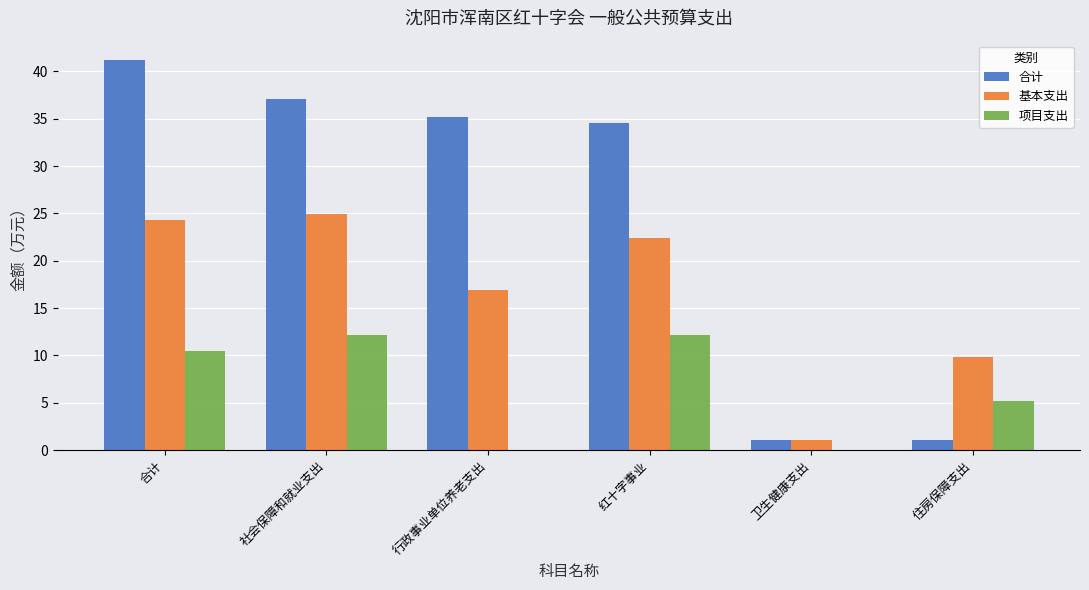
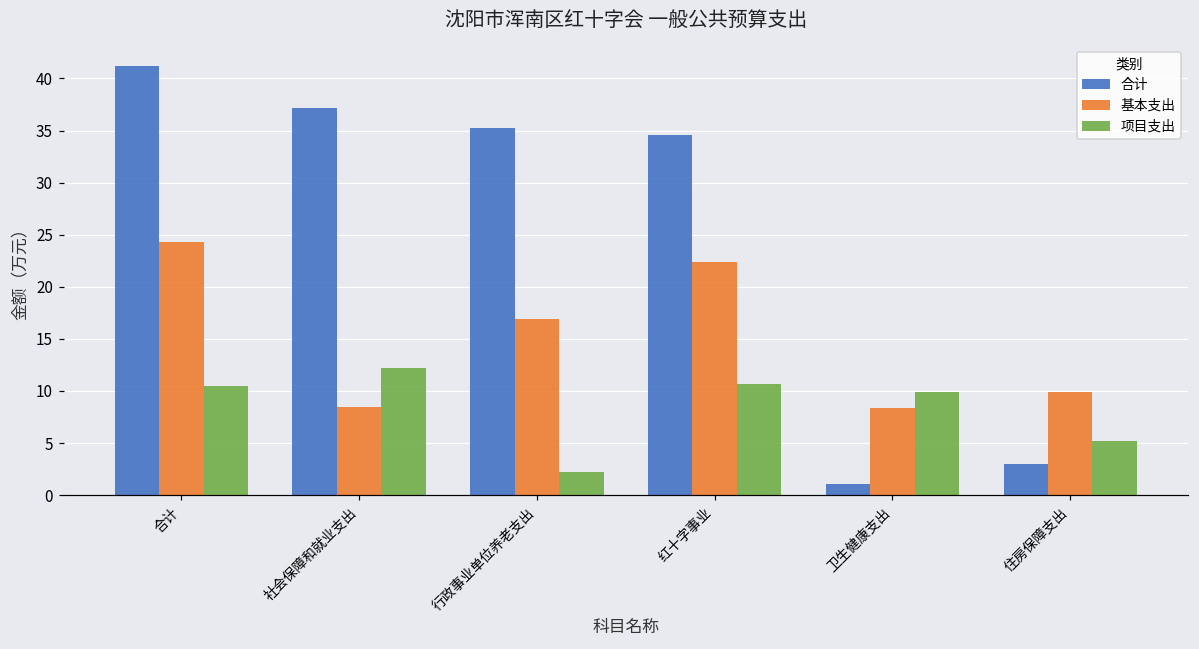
  {
    "合计": {
      "合计": 41,
      "社会保障和就业支出": 37,
      "行政事业单位养老支出": 35,
      "红十字事业": 35,
      "卫生健康支出": 1,
-     "住房保障支出": 1
+     "住房保障支出": 3
    },
    "基本支出": {
      "合计": 24,
-     "社会保障和就业支出": 25,
+     "社会保障和就业支出": 8,
      "行政事业单位养老支出": 17,
      "红十字事业": 22,
-     "卫生健康支出": 1,
+     "卫生健康支出": 8,
      "住房保障支出": 10
    },
    "项目支出": {
      "合计": 11,
      "社会保障和就业支出": 12,
-     "行政事业单位养老支出": 0,
-     "红十字事业": 12,
-     "卫生健康支出": 0,
+     "行政事业单位养老支出": 2,
+     "红十字事业": 11,
+     "卫生健康支出": 10,
      "住房保障支出": 5
    }
  }
